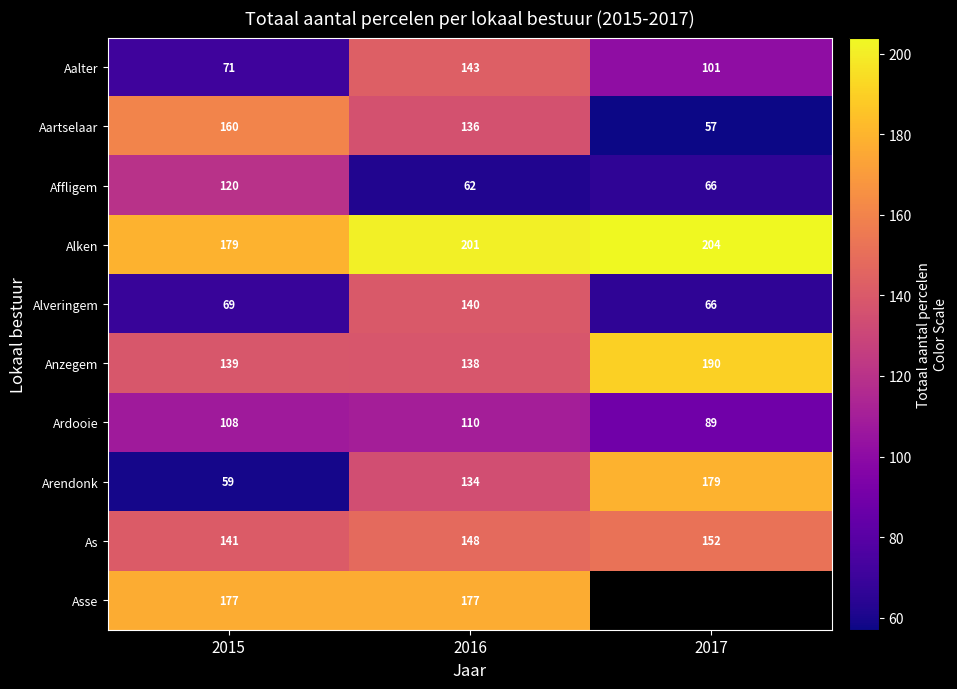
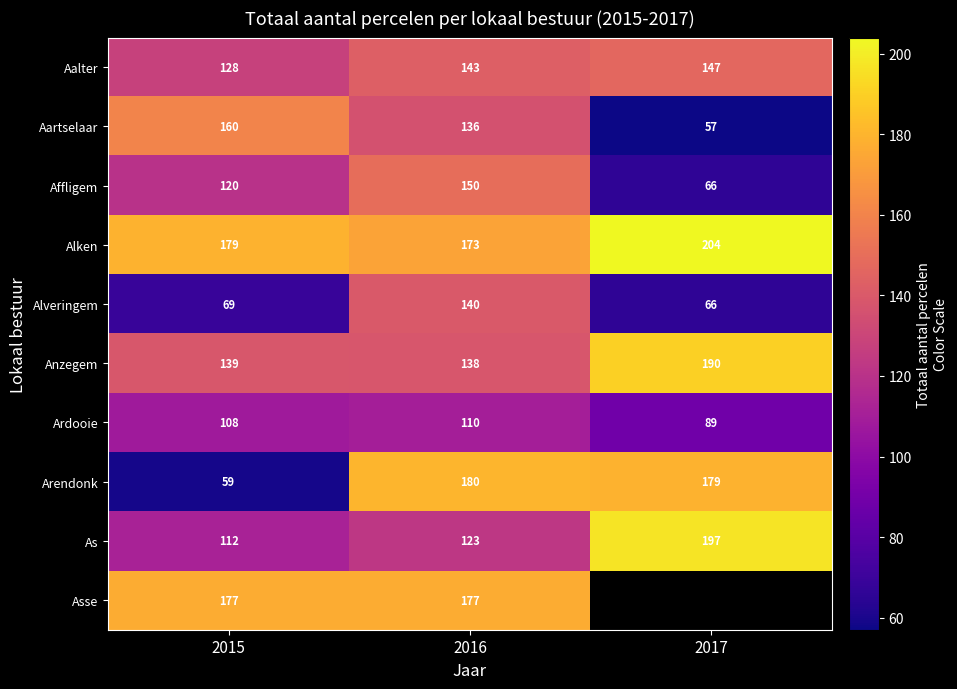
  {
    "Aalter": {
-     "2015": 71,
+     "2015": 128,
      "2016": 143,
-     "2017": 101
+     "2017": 147
    },
    "Aartselaar": {
      "2015": 160,
      "2016": 136,
      "2017": 57
    },
    "Affligem": {
      "2015": 120,
-     "2016": 62,
+     "2016": 150,
      "2017": 66
    },
    "Alken": {
      "2015": 179,
-     "2016": 201,
+     "2016": 173,
      "2017": 204
    },
    "Alveringem": {
      "2015": 69,
      "2016": 140,
      "2017": 66
    },
    "Anzegem": {
      "2015": 139,
      "2016": 138,
      "2017": 190
    },
    "Ardooie": {
      "2015": 108,
      "2016": 110,
      "2017": 89
    },
    "Arendonk": {
      "2015": 59,
-     "2016": 134,
+     "2016": 180,
      "2017": 179
    },
    "As": {
-     "2015": 141,
-     "2016": 148,
-     "2017": 152
+     "2015": 112,
+     "2016": 123,
+     "2017": 197
    },
    "Asse": {
      "2015": 177,
      "2016": 177
    }
  }
